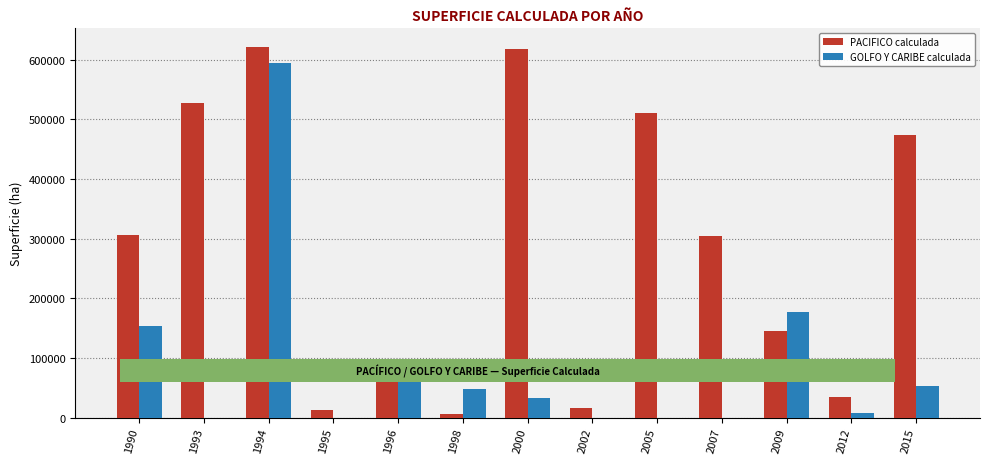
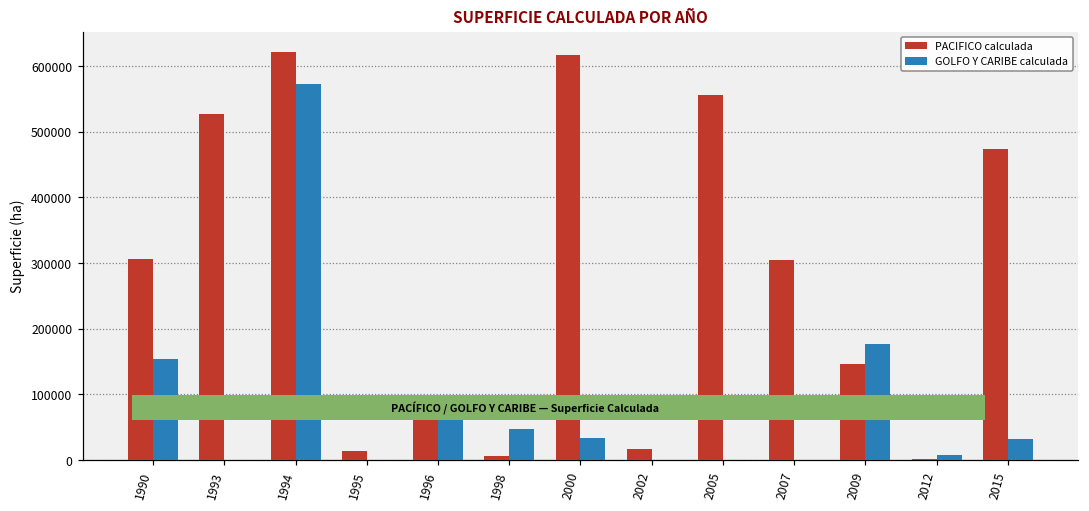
  {
    "PACIFICO calculada": {
      "1990": 310000,
      "1993": 530000,
      "1994": 620000,
      "1995": 10000,
      "1996": 80000,
      "1998": 10000,
      "2000": 620000,
      "2002": 20000,
-     "2005": 510000,
+     "2005": 560000,
      "2007": 300000,
      "2009": 150000,
-     "2012": 30000,
+     "2012": 0,
      "2015": 470000
    },
    "GOLFO Y CARIBE calculada": {
      "1990": 150000,
      "1993": 0,
-     "1994": 590000,
+     "1994": 570000,
      "1995": 0,
      "1996": 90000,
      "1998": 50000,
      "2000": 30000,
      "2002": 0,
      "2005": 0,
      "2007": 0,
      "2009": 180000,
      "2012": 10000,
-     "2015": 50000
+     "2015": 30000
    }
  }
